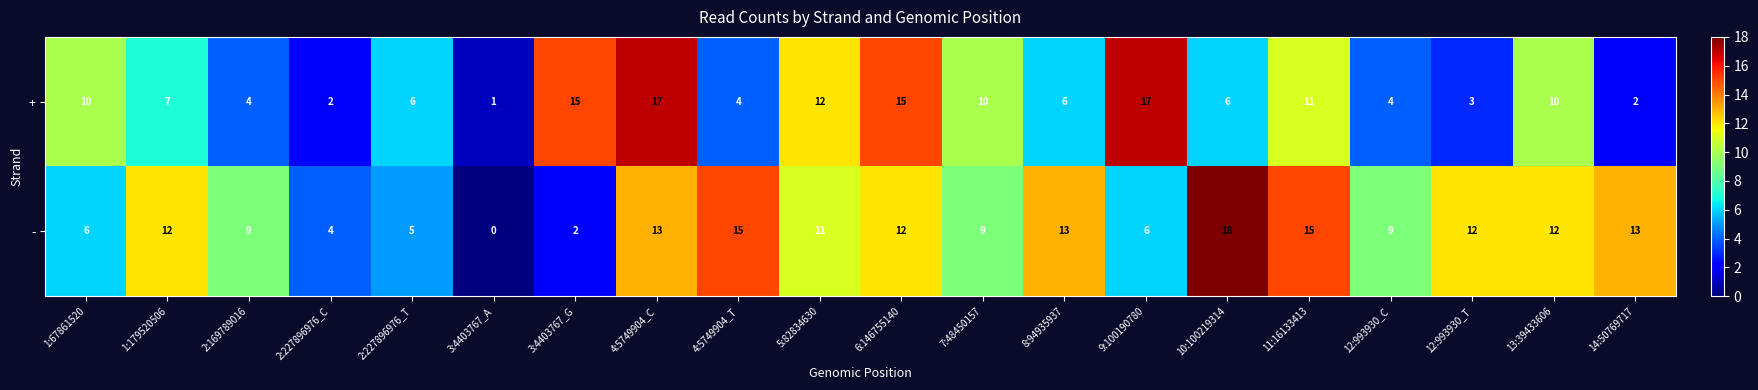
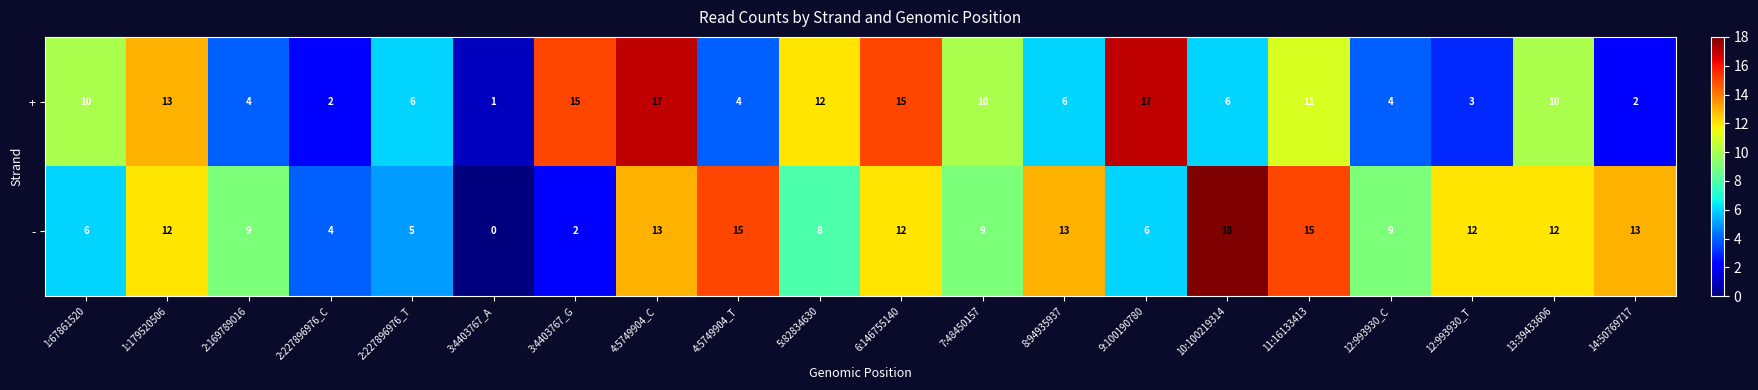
  {
    "+": {
      "1:67861520": 10,
-     "1:179520506": 7,
+     "1:179520506": 13,
      "2:169789016": 4,
      "2:227896976_C": 2,
      "2:227896976_T": 6,
      "3:4403767_A": 1,
      "3:4403767_G": 15,
      "4:5749904_C": 17,
      "4:5749904_T": 4,
      "5:82834630": 12,
      "6:146755140": 15,
      "7:48450157": 10,
      "8:94935937": 6,
      "9:100190780": 17,
      "10:100219314": 6,
      "11:16133413": 11,
      "12:993930_C": 4,
      "12:993930_T": 3,
      "13:39433606": 10,
      "14:50769717": 2
    },
    "-": {
      "1:67861520": 6,
      "1:179520506": 12,
      "2:169789016": 9,
      "2:227896976_C": 4,
      "2:227896976_T": 5,
      "3:4403767_A": 0,
      "3:4403767_G": 2,
      "4:5749904_C": 13,
      "4:5749904_T": 15,
-     "5:82834630": 11,
+     "5:82834630": 8,
      "6:146755140": 12,
      "7:48450157": 9,
      "8:94935937": 13,
      "9:100190780": 6,
      "10:100219314": 18,
      "11:16133413": 15,
      "12:993930_C": 9,
      "12:993930_T": 12,
      "13:39433606": 12,
      "14:50769717": 13
    }
  }
